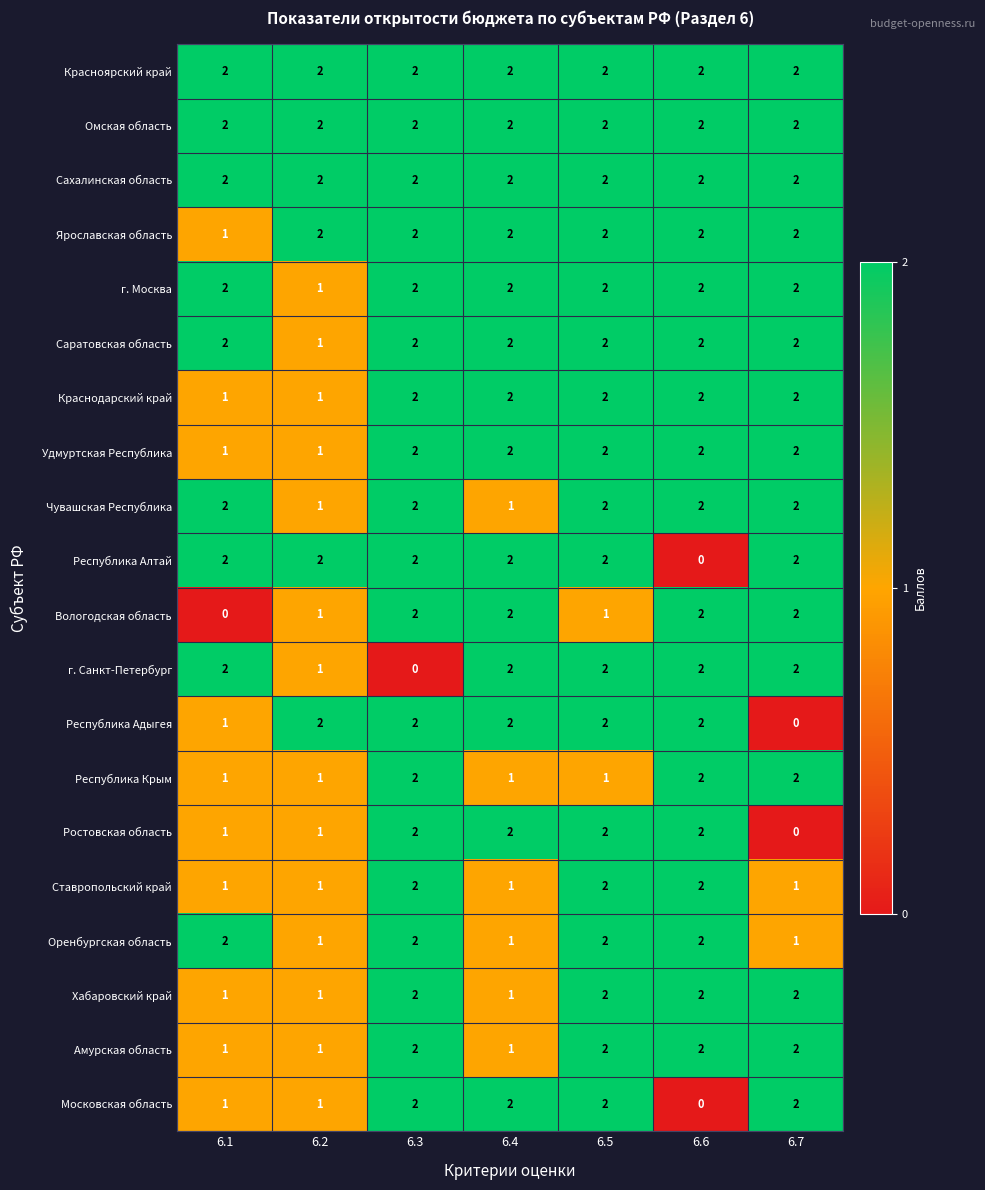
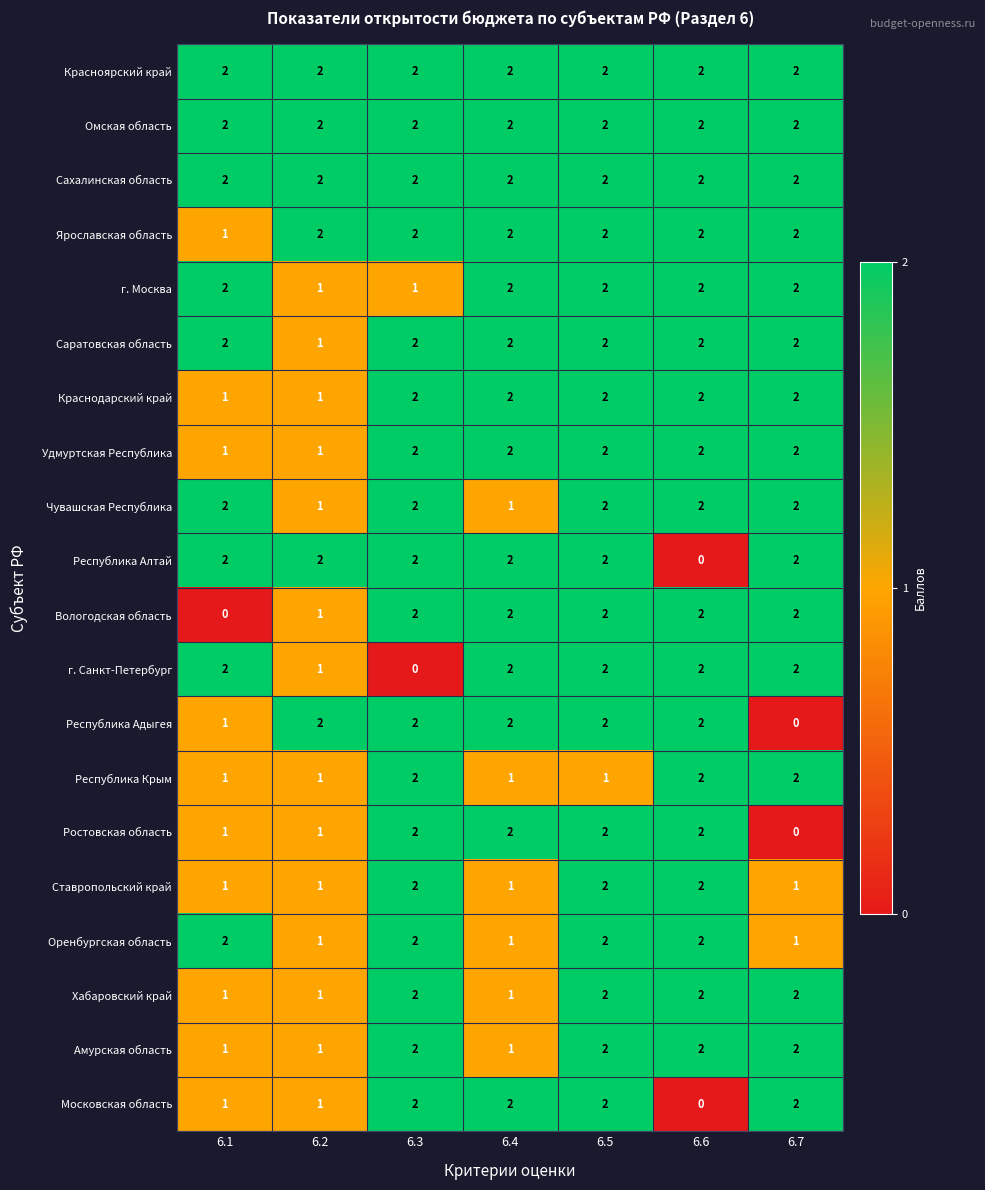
  {
    "Красноярский край": {
      "6.1": 2,
      "6.2": 2,
      "6.3": 2,
      "6.4": 2,
      "6.5": 2,
      "6.6": 2,
      "6.7": 2
    },
    "Омская область": {
      "6.1": 2,
      "6.2": 2,
      "6.3": 2,
      "6.4": 2,
      "6.5": 2,
      "6.6": 2,
      "6.7": 2
    },
    "Сахалинская область": {
      "6.1": 2,
      "6.2": 2,
      "6.3": 2,
      "6.4": 2,
      "6.5": 2,
      "6.6": 2,
      "6.7": 2
    },
    "Ярославская область": {
      "6.1": 1,
      "6.2": 2,
      "6.3": 2,
      "6.4": 2,
      "6.5": 2,
      "6.6": 2,
      "6.7": 2
    },
    "г. Москва": {
      "6.1": 2,
      "6.2": 1,
-     "6.3": 2,
+     "6.3": 1,
      "6.4": 2,
      "6.5": 2,
      "6.6": 2,
      "6.7": 2
    },
    "Саратовская область": {
      "6.1": 2,
      "6.2": 1,
      "6.3": 2,
      "6.4": 2,
      "6.5": 2,
      "6.6": 2,
      "6.7": 2
    },
    "Краснодарский край": {
      "6.1": 1,
      "6.2": 1,
      "6.3": 2,
      "6.4": 2,
      "6.5": 2,
      "6.6": 2,
      "6.7": 2
    },
    "Удмуртская Республика": {
      "6.1": 1,
      "6.2": 1,
      "6.3": 2,
      "6.4": 2,
      "6.5": 2,
      "6.6": 2,
      "6.7": 2
    },
    "Чувашская Республика": {
      "6.1": 2,
      "6.2": 1,
      "6.3": 2,
      "6.4": 1,
      "6.5": 2,
      "6.6": 2,
      "6.7": 2
    },
    "Республика Алтай": {
      "6.1": 2,
      "6.2": 2,
      "6.3": 2,
      "6.4": 2,
      "6.5": 2,
      "6.6": 0,
      "6.7": 2
    },
    "Вологодская область": {
      "6.1": 0,
      "6.2": 1,
      "6.3": 2,
      "6.4": 2,
-     "6.5": 1,
+     "6.5": 2,
      "6.6": 2,
      "6.7": 2
    },
    "г. Санкт-Петербург": {
      "6.1": 2,
      "6.2": 1,
      "6.3": 0,
      "6.4": 2,
      "6.5": 2,
      "6.6": 2,
      "6.7": 2
    },
    "Республика Адыгея": {
      "6.1": 1,
      "6.2": 2,
      "6.3": 2,
      "6.4": 2,
      "6.5": 2,
      "6.6": 2,
      "6.7": 0
    },
    "Республика Крым": {
      "6.1": 1,
      "6.2": 1,
      "6.3": 2,
      "6.4": 1,
      "6.5": 1,
      "6.6": 2,
      "6.7": 2
    },
    "Ростовская область": {
      "6.1": 1,
      "6.2": 1,
      "6.3": 2,
      "6.4": 2,
      "6.5": 2,
      "6.6": 2,
      "6.7": 0
    },
    "Ставропольский край": {
      "6.1": 1,
      "6.2": 1,
      "6.3": 2,
      "6.4": 1,
      "6.5": 2,
      "6.6": 2,
      "6.7": 1
    },
    "Оренбургская область": {
      "6.1": 2,
      "6.2": 1,
      "6.3": 2,
      "6.4": 1,
      "6.5": 2,
      "6.6": 2,
      "6.7": 1
    },
    "Хабаровский край": {
      "6.1": 1,
      "6.2": 1,
      "6.3": 2,
      "6.4": 1,
      "6.5": 2,
      "6.6": 2,
      "6.7": 2
    },
    "Амурская область": {
      "6.1": 1,
      "6.2": 1,
      "6.3": 2,
      "6.4": 1,
      "6.5": 2,
      "6.6": 2,
      "6.7": 2
    },
    "Московская область": {
      "6.1": 1,
      "6.2": 1,
      "6.3": 2,
      "6.4": 2,
      "6.5": 2,
      "6.6": 0,
      "6.7": 2
    }
  }
